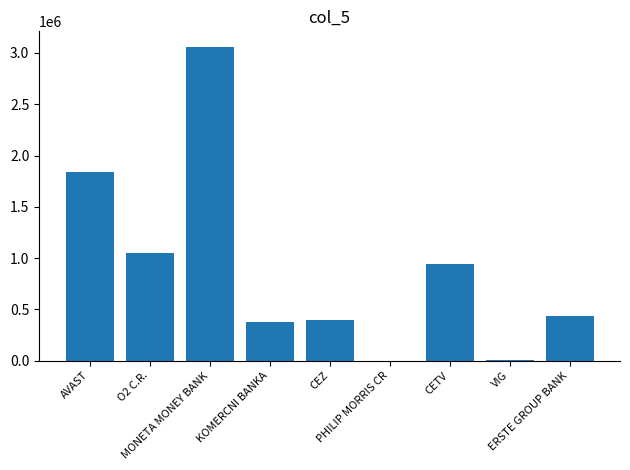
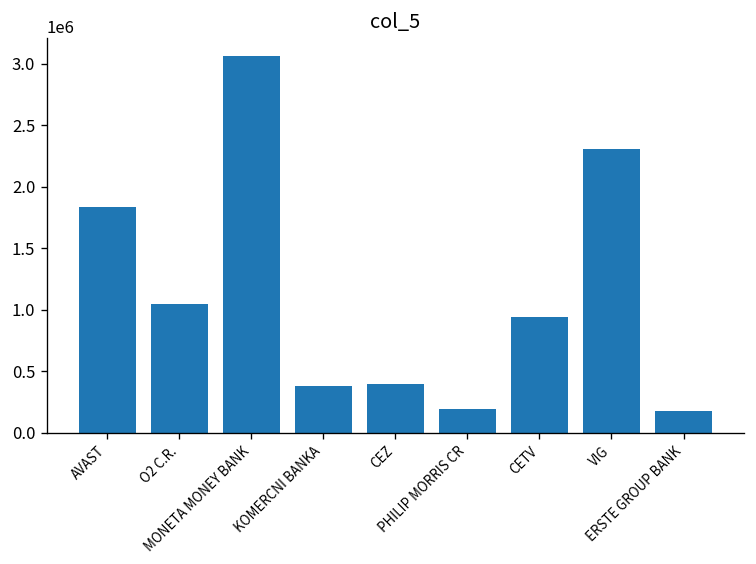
  {
    "AVAST": 1840000,
    "O2 C.R.": 1040000,
    "MONETA MONEY BANK": 3060000,
    "KOMERCNI BANKA": 380000,
    "CEZ": 400000,
-   "PHILIP MORRIS CR": 0,
+   "PHILIP MORRIS CR": 200000,
    "CETV": 940000,
-   "VIG": 0,
-   "ERSTE GROUP BANK": 440000
+   "VIG": 2300000,
+   "ERSTE GROUP BANK": 180000
  }
